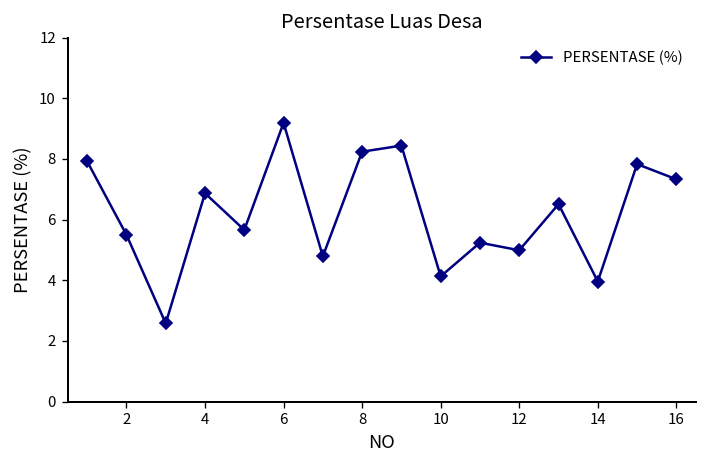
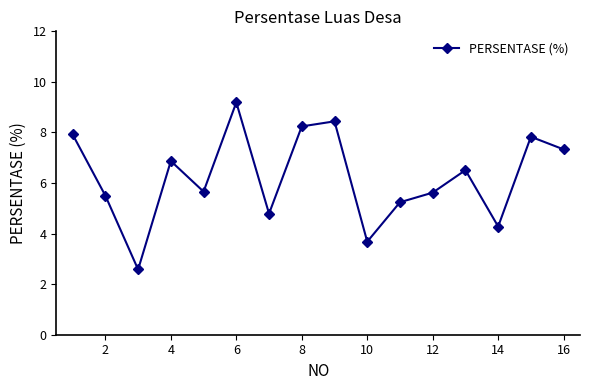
  {
    "2": 5.5,
    "4": 6.9,
    "6": 9.2,
    "8": 8.2,
-   "10": 4.1,
-   "12": 5.0,
-   "14": 4.0,
+   "10": 3.7,
+   "12": 5.6,
+   "14": 4.3,
    "16": 7.3
  }
